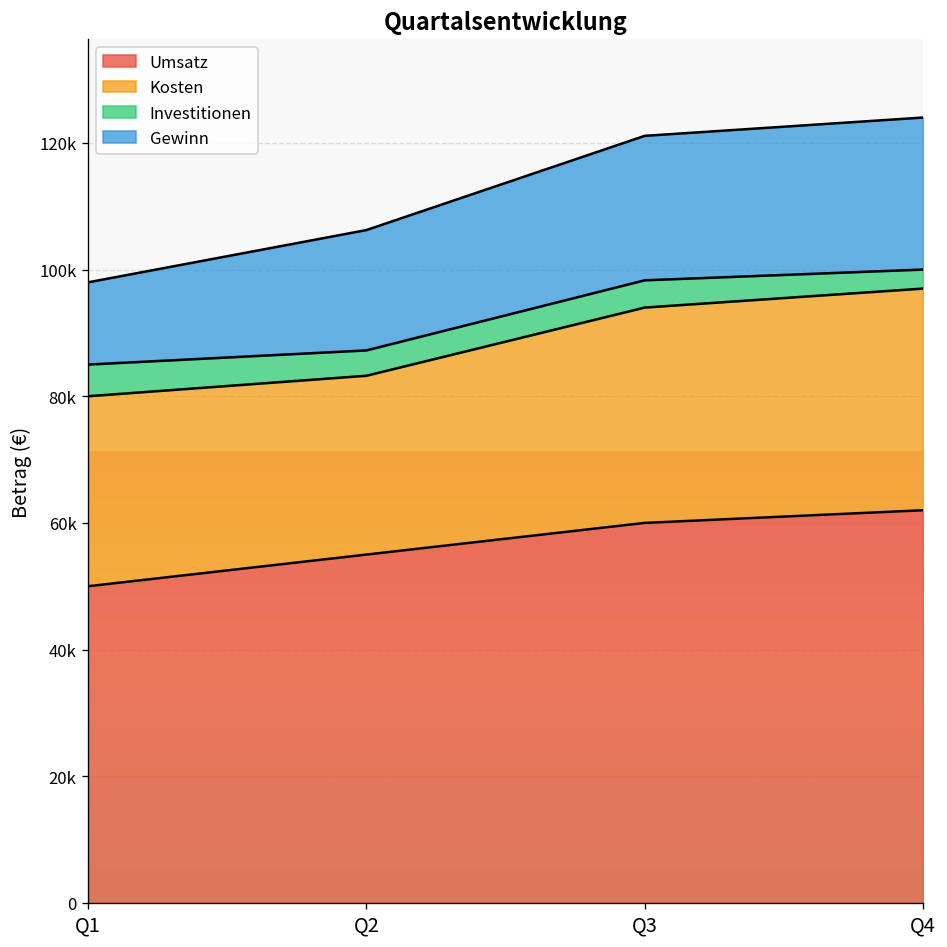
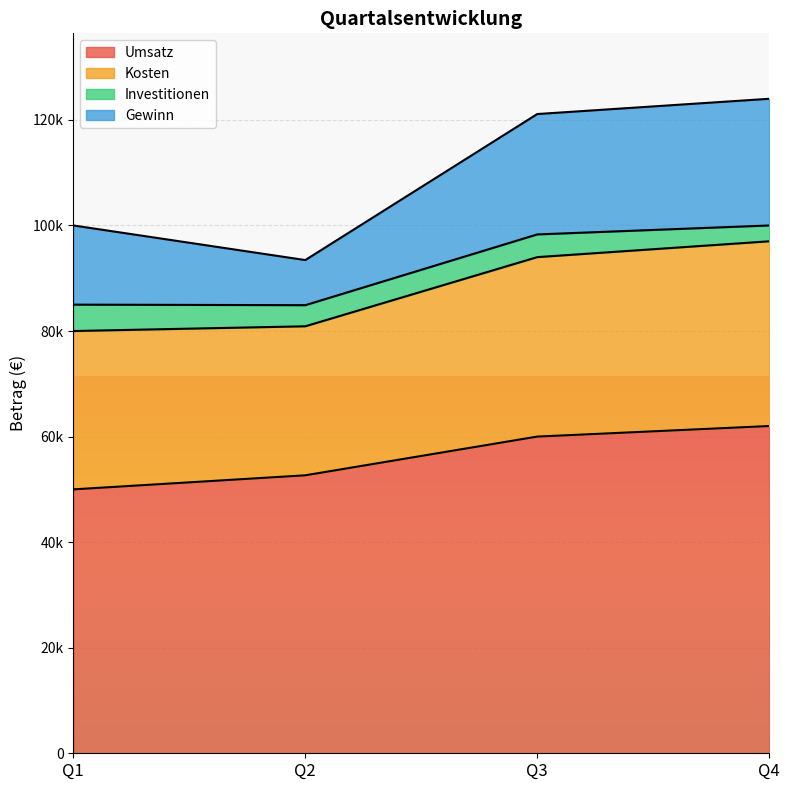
  {
    "Umsatz": {
      "Q1": 50000,
-     "Q2": 55000,
+     "Q2": 53000,
      "Q3": 60000,
      "Q4": 62000
    },
    "Kosten": {
      "Q1": 30000,
      "Q2": 28000,
      "Q3": 34000,
      "Q4": 35000
    },
    "Investitionen": {
      "Q1": 5000,
      "Q2": 4000,
      "Q3": 4000,
      "Q4": 3000
    },
    "Gewinn": {
-     "Q1": 13000,
-     "Q2": 19000,
+     "Q1": 15000,
+     "Q2": 9000,
      "Q3": 23000,
      "Q4": 24000
    }
  }
